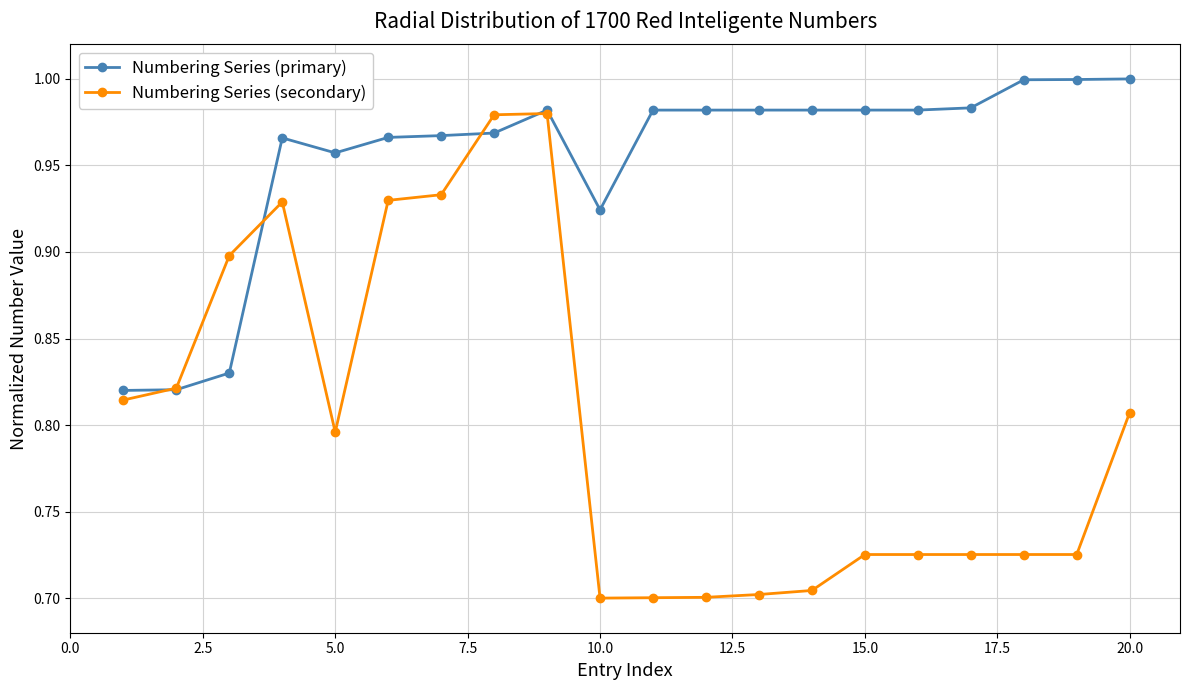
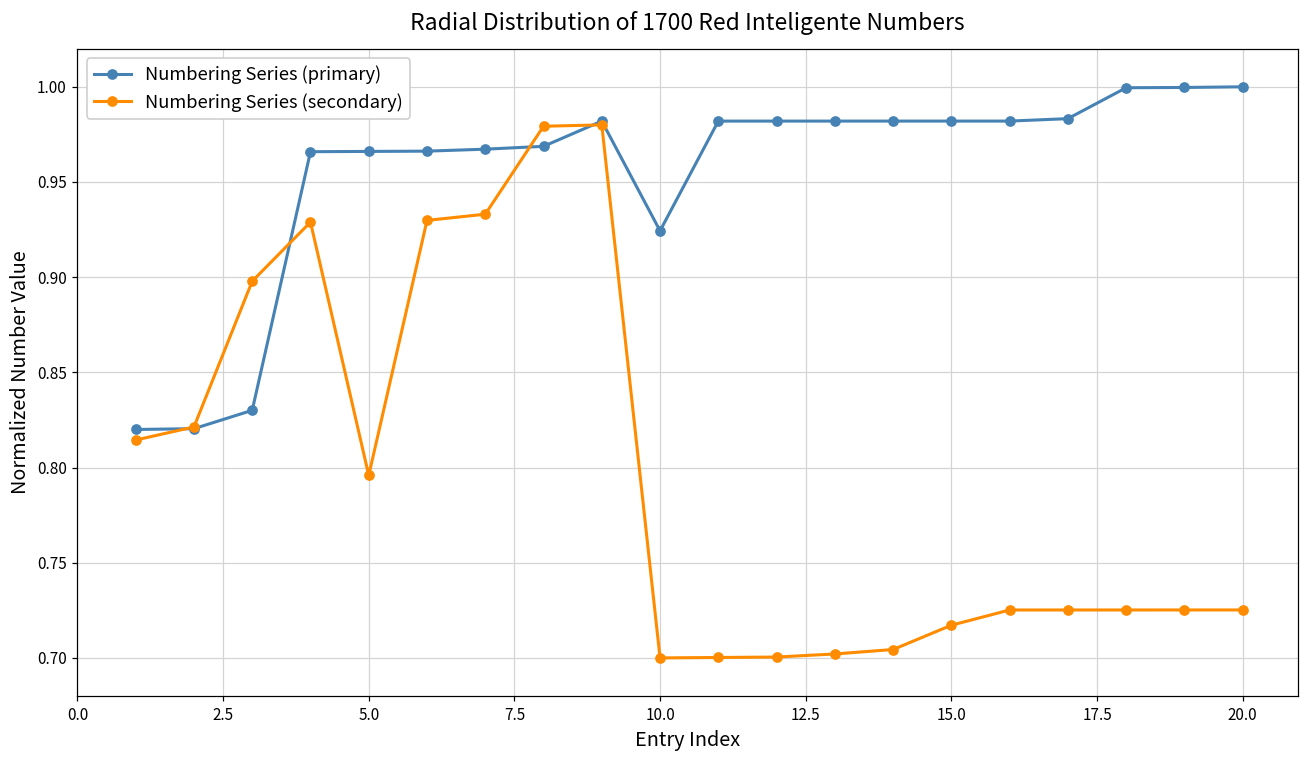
  {
    "Numbering Series (primary)": {
-     "5.0": 0.957,
+     "5.0": 0.966,
      "10.0": 0.924,
      "15.0": 0.982,
      "20.0": 1.000
    },
    "Numbering Series (secondary)": {
      "5.0": 0.796,
      "10.0": 0.700,
-     "15.0": 0.725,
-     "20.0": 0.807
+     "15.0": 0.717,
+     "20.0": 0.725
    }
  }
